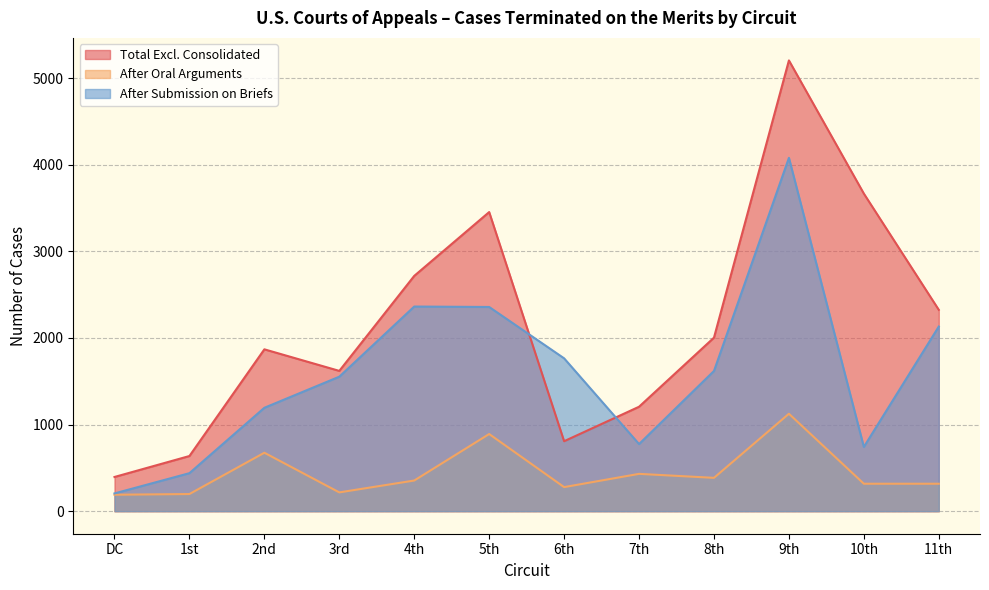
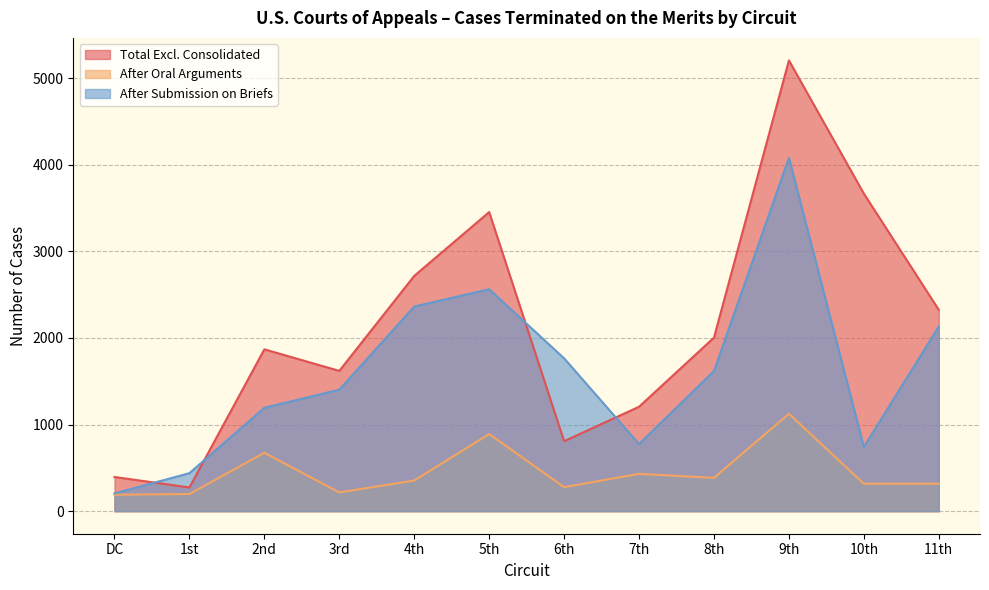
  {
    "Total Excl. Consolidated": {
      "DC": 400,
-     "1st": 600,
+     "1st": 300,
      "2nd": 1900,
      "3rd": 1600,
      "4th": 2700,
      "5th": 3500,
      "6th": 800,
      "7th": 1200,
      "8th": 2000,
      "9th": 5200,
      "10th": 3700,
      "11th": 2300
    },
    "After Oral Arguments": {
      "1st": 200,
      "2nd": 700,
      "3rd": 200,
      "4th": 400,
      "5th": 900,
      "6th": 300,
      "7th": 400,
      "8th": 400,
      "9th": 1100,
      "10th": 300,
      "11th": 300
    },
    "After Submission on Briefs": {
      "1st": 400,
      "2nd": 1200,
-     "3rd": 1600,
+     "3rd": 1400,
      "4th": 2400,
-     "5th": 2400,
+     "5th": 2600,
      "6th": 1800,
      "7th": 800,
      "8th": 1600,
      "9th": 4100,
      "10th": 700,
      "11th": 2100
    }
  }
